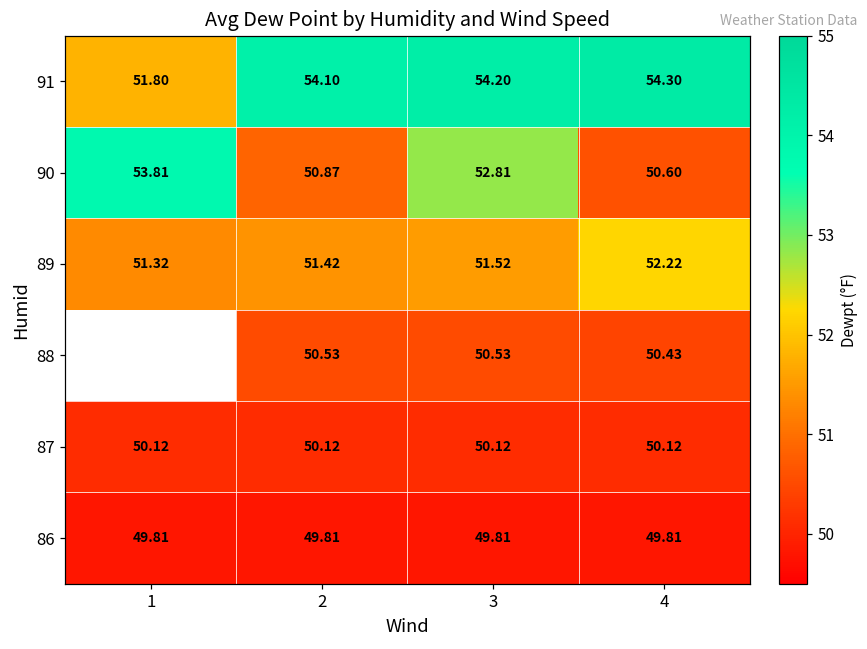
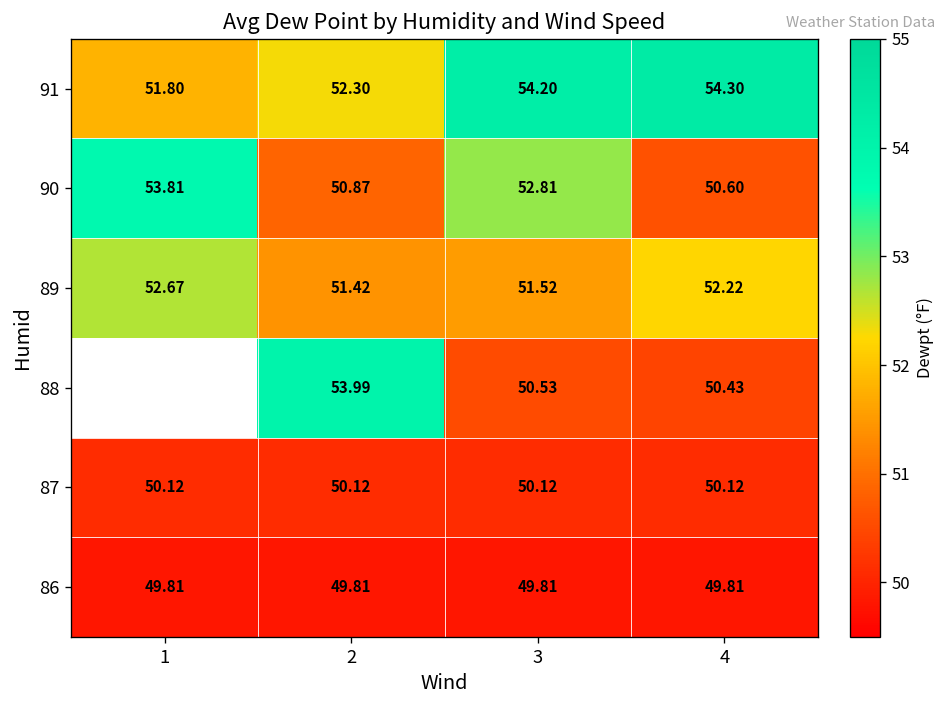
  {
    "91": {
      "1": 51.80,
-     "2": 54.10,
+     "2": 52.30,
      "3": 54.20,
      "4": 54.30
    },
    "90": {
      "1": 53.81,
      "2": 50.87,
      "3": 52.81,
      "4": 50.60
    },
    "89": {
-     "1": 51.32,
+     "1": 52.67,
      "2": 51.42,
      "3": 51.52,
      "4": 52.22
    },
    "88": {
-     "2": 50.53,
+     "2": 53.99,
      "3": 50.53,
      "4": 50.43
    },
    "87": {
      "1": 50.12,
      "2": 50.12,
      "3": 50.12,
      "4": 50.12
    },
    "86": {
      "1": 49.81,
      "2": 49.81,
      "3": 49.81,
      "4": 49.81
    }
  }
